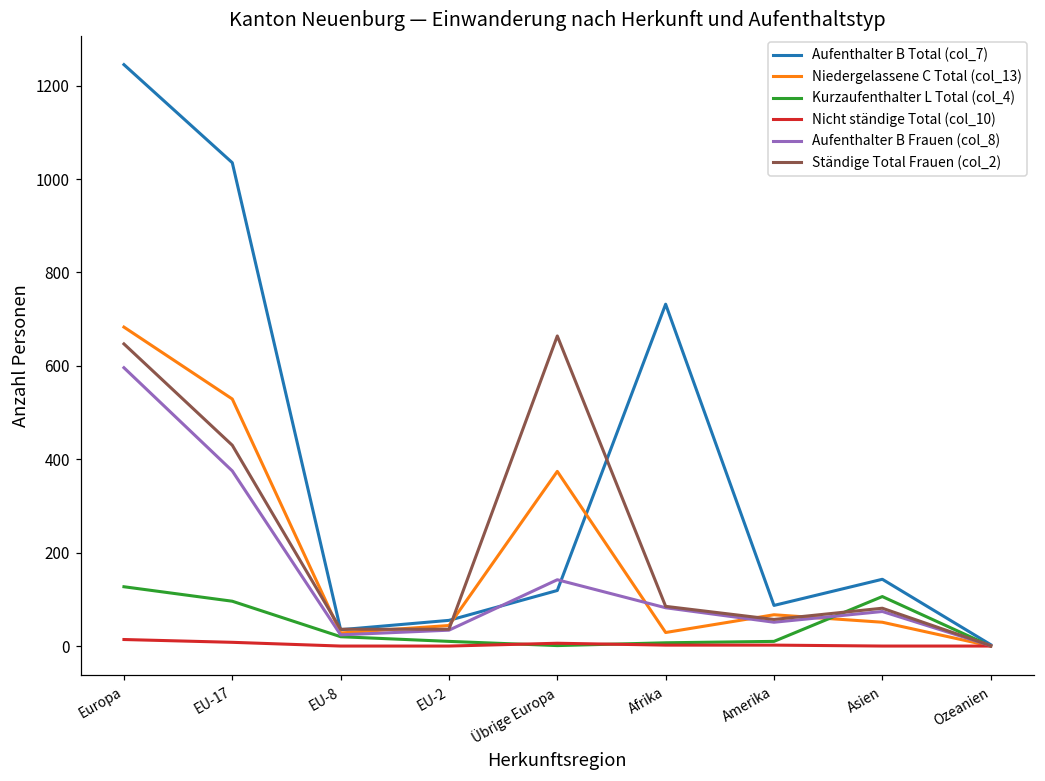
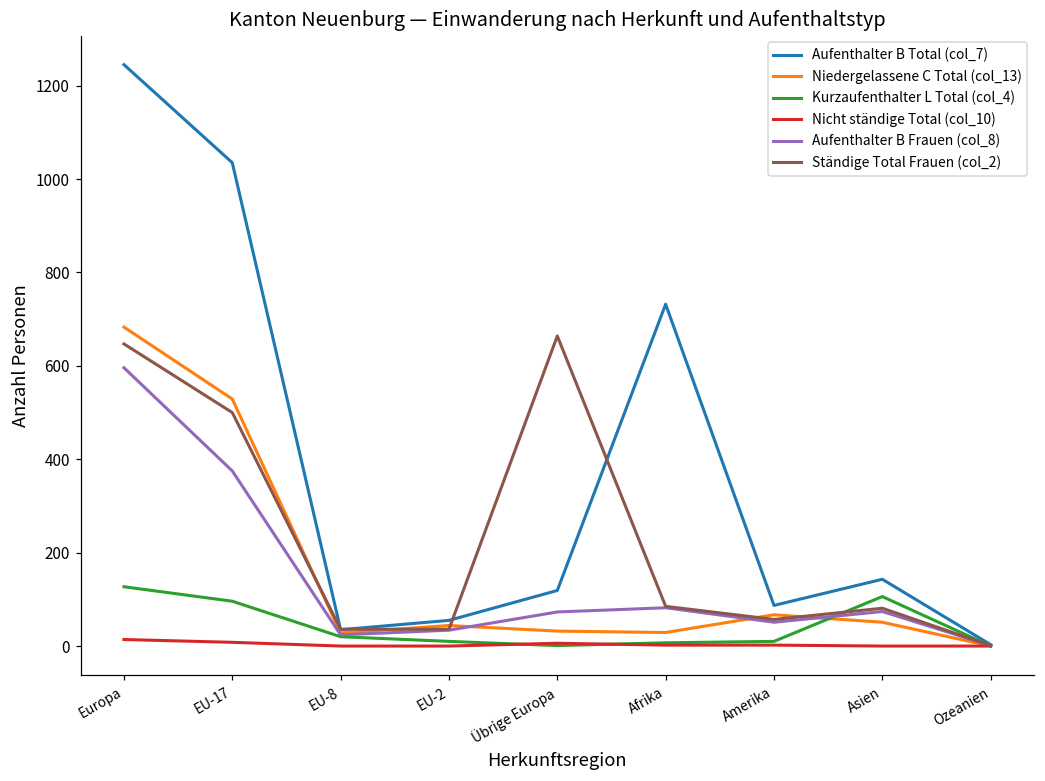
  {
    "Aufenthalter B Total (col_7)": {
      "Europa": 1250,
      "EU-17": 1040,
      "EU-2": 60,
      "Übrige Europa": 120,
      "Afrika": 730,
      "Amerika": 90,
      "Asien": 140
    },
    "Niedergelassene C Total (col_13)": {
      "Europa": 680,
      "EU-17": 530,
      "EU-2": 40,
-     "Übrige Europa": 370,
+     "Übrige Europa": 30,
      "Afrika": 30,
      "Amerika": 70,
      "Asien": 50
    },
    "Kurzaufenthalter L Total (col_4)": {
      "Europa": 130,
      "EU-17": 100,
      "EU-2": 10,
      "Amerika": 10,
      "Asien": 110
    },
    "Nicht ständige Total (col_10)": {
      "Europa": 10,
      "EU-17": 10,
      "EU-8": 0,
      "EU-2": 0,
      "Amerika": 0,
      "Asien": 0
    },
    "Aufenthalter B Frauen (col_8)": {
      "Europa": 600,
      "EU-17": 380,
-     "Übrige Europa": 140,
+     "Übrige Europa": 70,
      "Amerika": 50,
      "Asien": 70
    },
    "Ständige Total Frauen (col_2)": {
      "Europa": 650,
-     "EU-17": 430,
+     "EU-17": 500,
      "Übrige Europa": 660,
      "Amerika": 60,
      "Asien": 80
    }
  }
